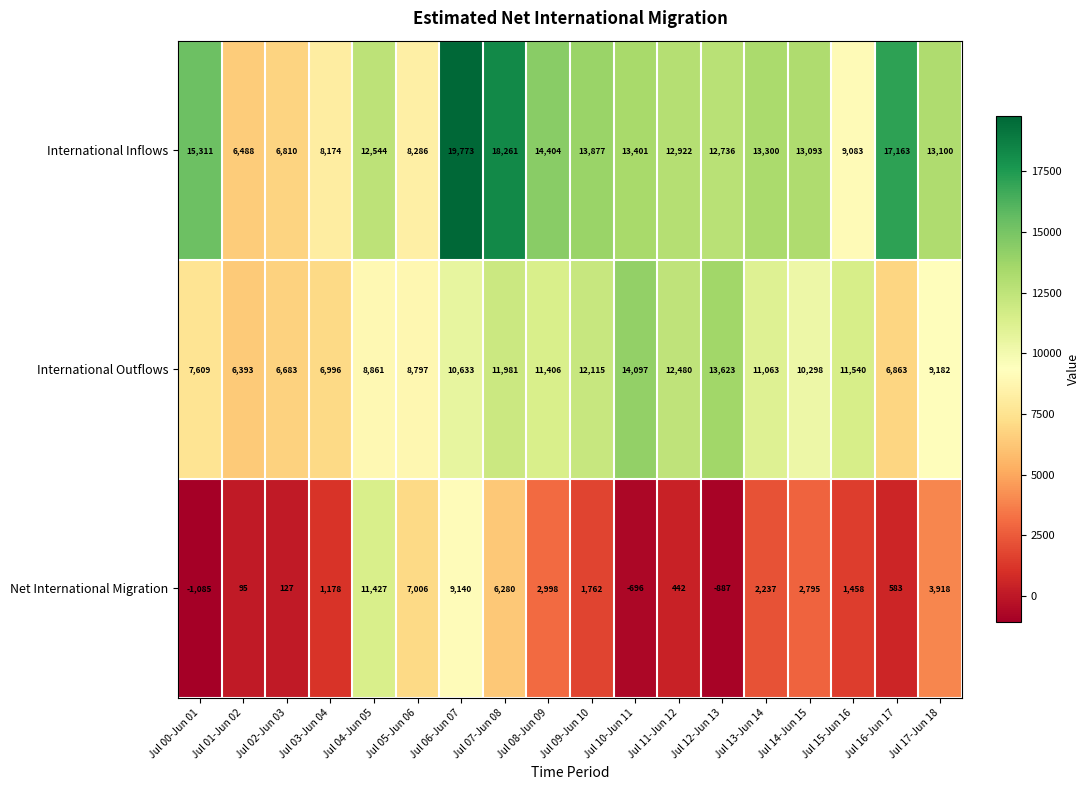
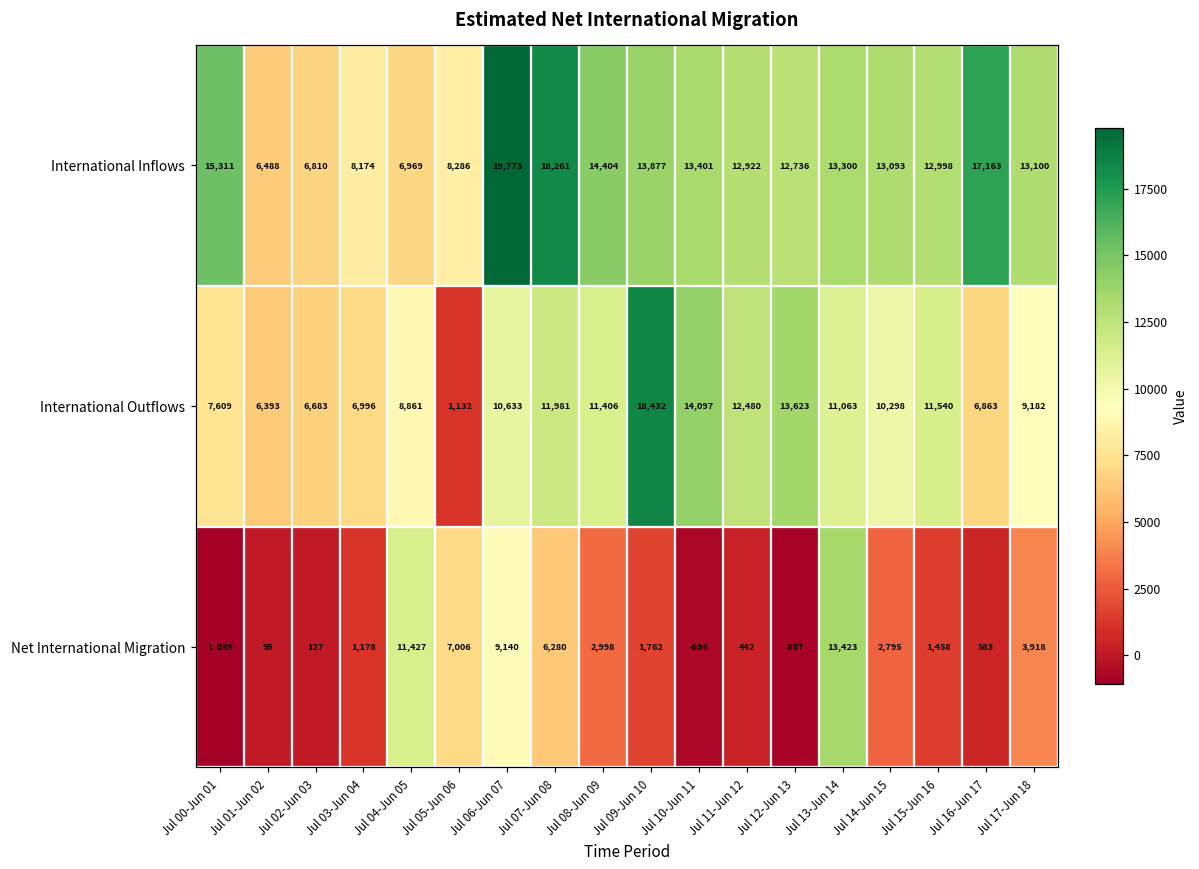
  {
    "International Inflows": {
      "Jul 00-Jun 01": "15,311",
      "Jul 01-Jun 02": "6,488",
      "Jul 02-Jun 03": "6,810",
      "Jul 03-Jun 04": "8,174",
-     "Jul 04-Jun 05": "12,544",
+     "Jul 04-Jun 05": "6,969",
      "Jul 05-Jun 06": "8,286",
      "Jul 06-Jun 07": "19,773",
      "Jul 07-Jun 08": "18,261",
      "Jul 08-Jun 09": "14,404",
      "Jul 09-Jun 10": "13,877",
      "Jul 10-Jun 11": "13,401",
      "Jul 11-Jun 12": "12,922",
      "Jul 12-Jun 13": "12,736",
      "Jul 13-Jun 14": "13,300",
      "Jul 14-Jun 15": "13,093",
-     "Jul 15-Jun 16": "9,083",
+     "Jul 15-Jun 16": "12,998",
      "Jul 16-Jun 17": "17,163",
      "Jul 17-Jun 18": "13,100"
    },
    "International Outflows": {
      "Jul 00-Jun 01": "7,609",
      "Jul 01-Jun 02": "6,393",
      "Jul 02-Jun 03": "6,683",
      "Jul 03-Jun 04": "6,996",
      "Jul 04-Jun 05": "8,861",
-     "Jul 05-Jun 06": "8,797",
+     "Jul 05-Jun 06": "1,132",
      "Jul 06-Jun 07": "10,633",
      "Jul 07-Jun 08": "11,981",
      "Jul 08-Jun 09": "11,406",
-     "Jul 09-Jun 10": "12,115",
+     "Jul 09-Jun 10": "18,432",
      "Jul 10-Jun 11": "14,097",
      "Jul 11-Jun 12": "12,480",
      "Jul 12-Jun 13": "13,623",
      "Jul 13-Jun 14": "11,063",
      "Jul 14-Jun 15": "10,298",
      "Jul 15-Jun 16": "11,540",
      "Jul 16-Jun 17": "6,863",
      "Jul 17-Jun 18": "9,182"
    },
    "Net International Migration": {
      "Jul 00-Jun 01": "-1,085",
      "Jul 01-Jun 02": "95",
      "Jul 02-Jun 03": "127",
      "Jul 03-Jun 04": "1,178",
      "Jul 04-Jun 05": "11,427",
      "Jul 05-Jun 06": "7,006",
      "Jul 06-Jun 07": "9,140",
      "Jul 07-Jun 08": "6,280",
      "Jul 08-Jun 09": "2,998",
      "Jul 09-Jun 10": "1,762",
      "Jul 10-Jun 11": "-696",
      "Jul 11-Jun 12": "442",
      "Jul 12-Jun 13": "-887",
-     "Jul 13-Jun 14": "2,237",
+     "Jul 13-Jun 14": "13,423",
      "Jul 14-Jun 15": "2,795",
      "Jul 15-Jun 16": "1,458",
      "Jul 16-Jun 17": "583",
      "Jul 17-Jun 18": "3,918"
    }
  }
